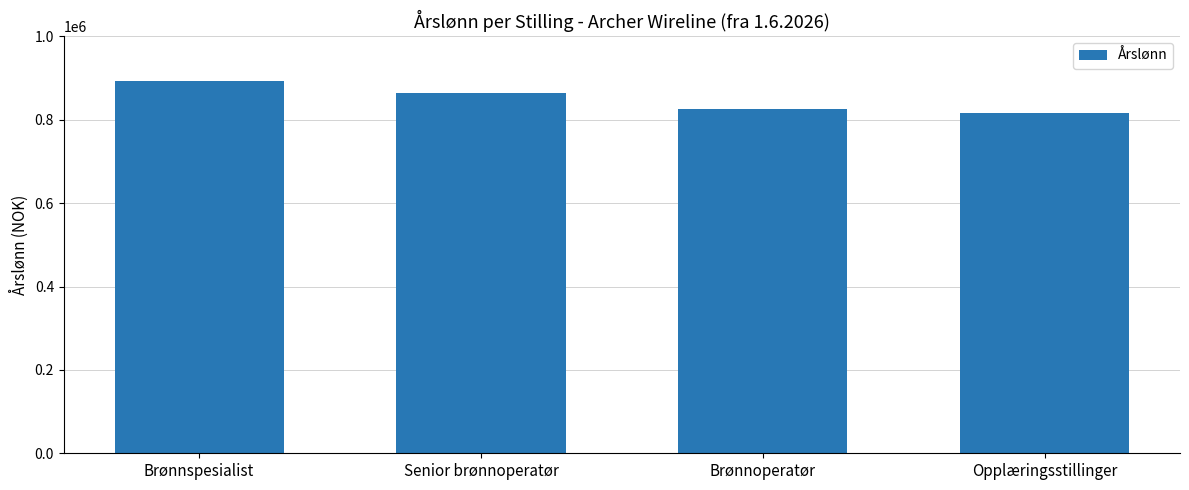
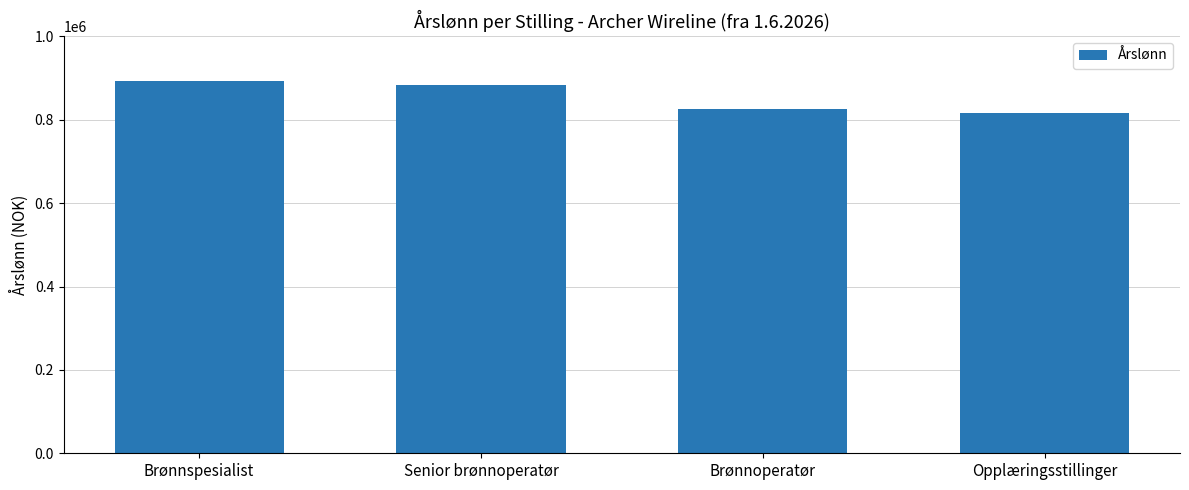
  {
    "Brønnspesialist": 890000,
-   "Senior brønnoperatør": 860000,
+   "Senior brønnoperatør": 880000,
    "Brønnoperatør": 830000,
    "Opplæringsstillinger": 820000
  }
